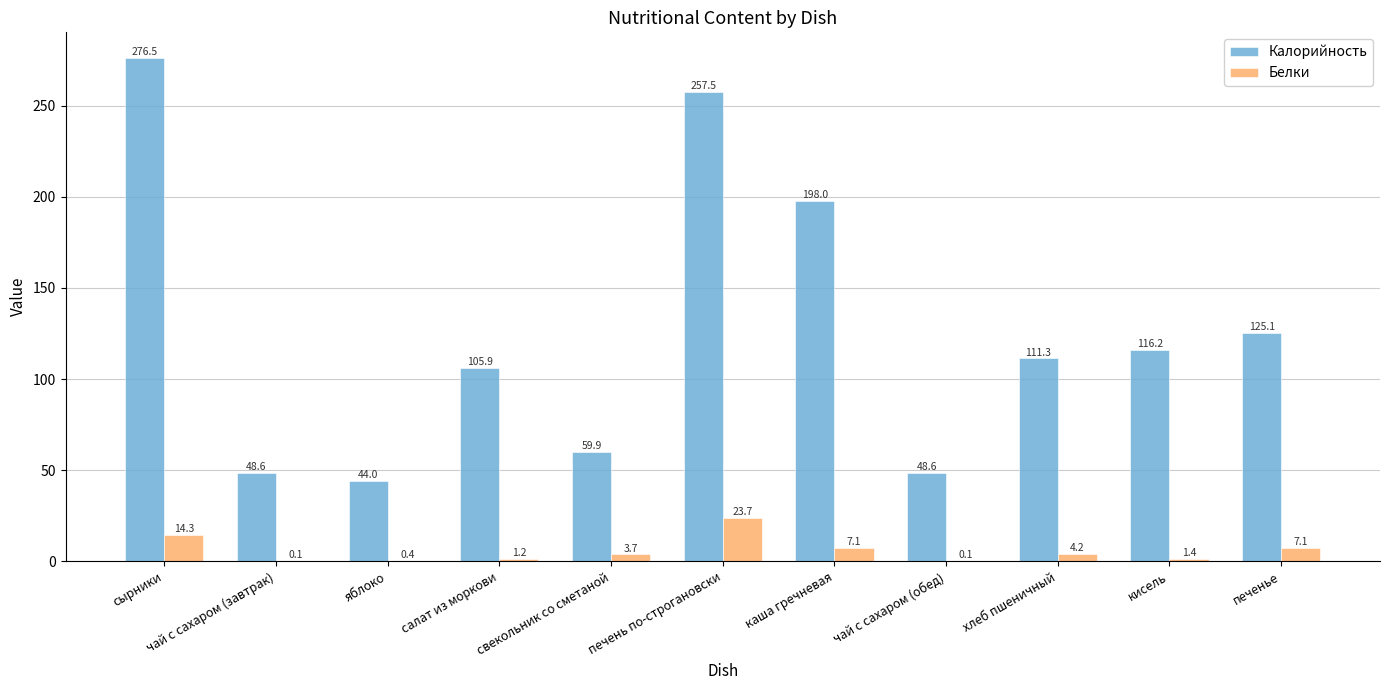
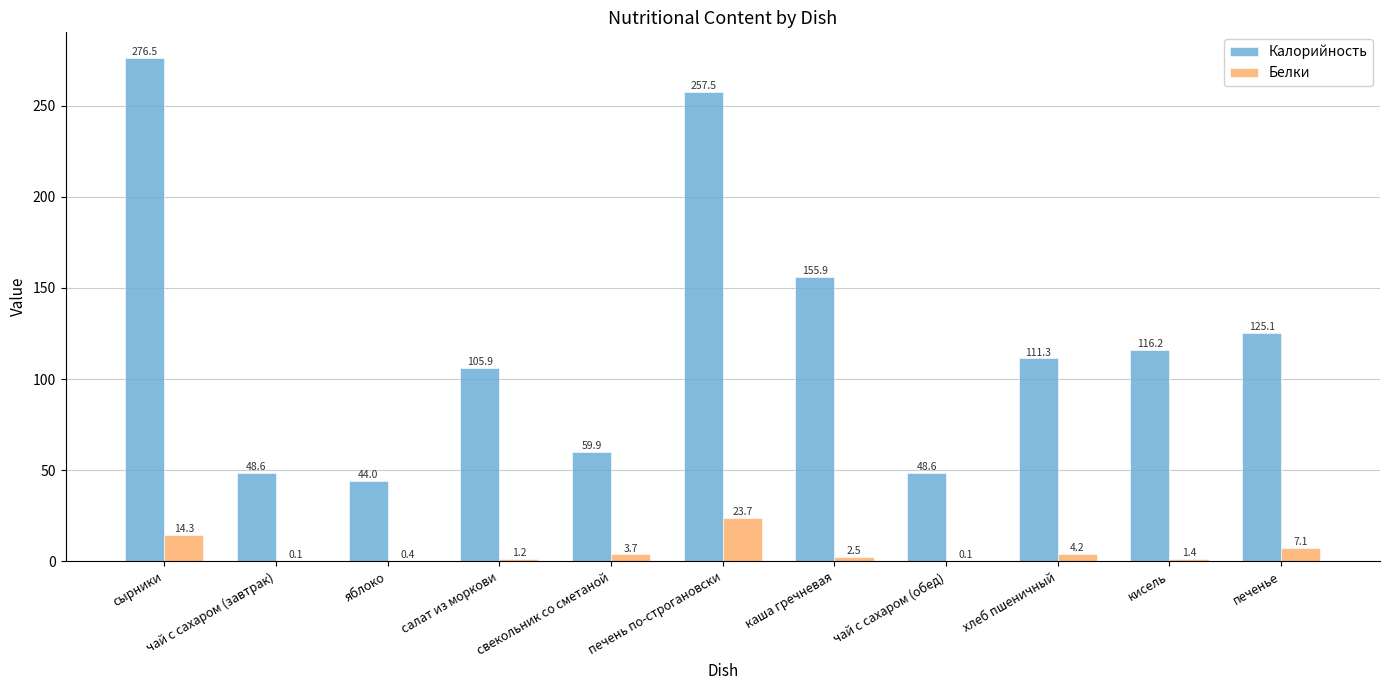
  {
    "Калорийность": {
      "сырники": 276.5,
      "чай с сахаром (завтрак)": 48.6,
      "яблоко": 44.0,
      "салат из моркови": 105.9,
      "свекольник со сметаной": 59.9,
      "печень по-строгановски": 257.5,
-     "каша гречневая": 198.0,
+     "каша гречневая": 155.9,
      "чай с сахаром (обед)": 48.6,
      "хлеб пшеничный": 111.3,
      "кисель": 116.2,
      "печенье": 125.1
    },
    "Белки": {
      "сырники": 14.3,
      "чай с сахаром (завтрак)": 0.1,
      "яблоко": 0.4,
      "салат из моркови": 1.2,
      "свекольник со сметаной": 3.7,
      "печень по-строгановски": 23.7,
-     "каша гречневая": 7.1,
+     "каша гречневая": 2.5,
      "чай с сахаром (обед)": 0.1,
      "хлеб пшеничный": 4.2,
      "кисель": 1.4,
      "печенье": 7.1
    }
  }
